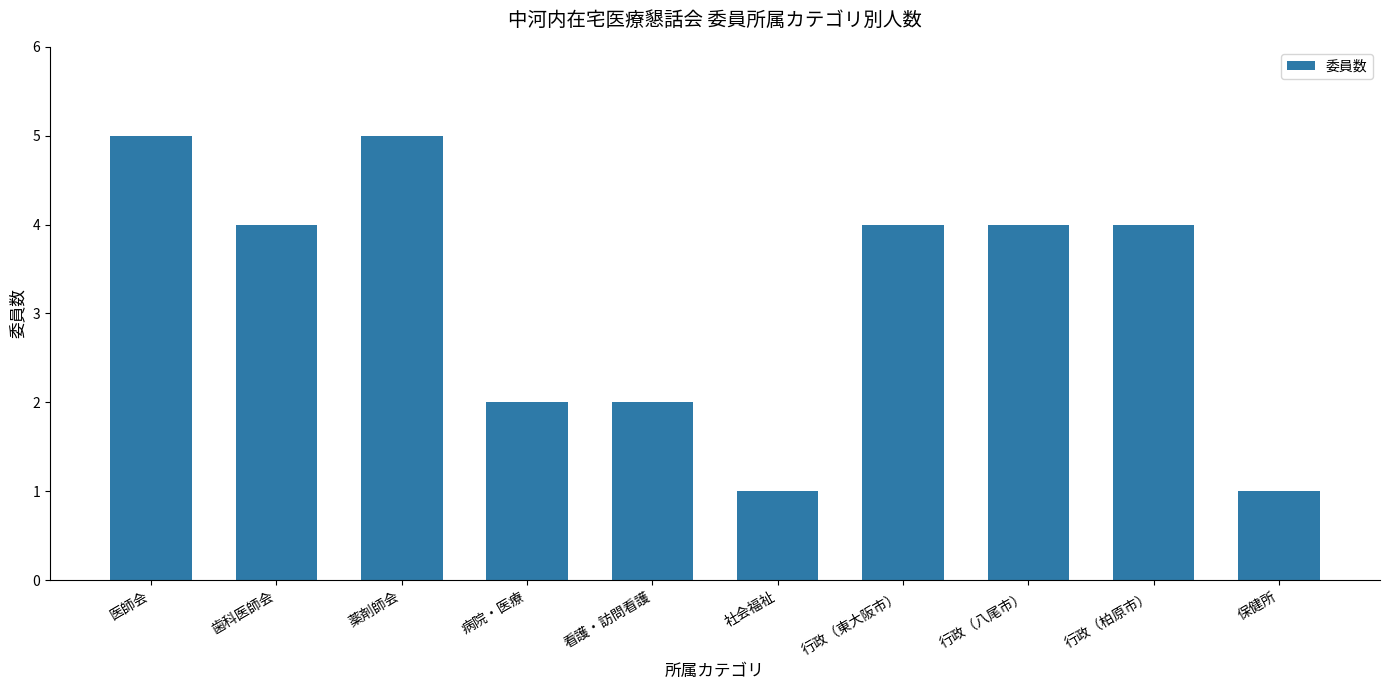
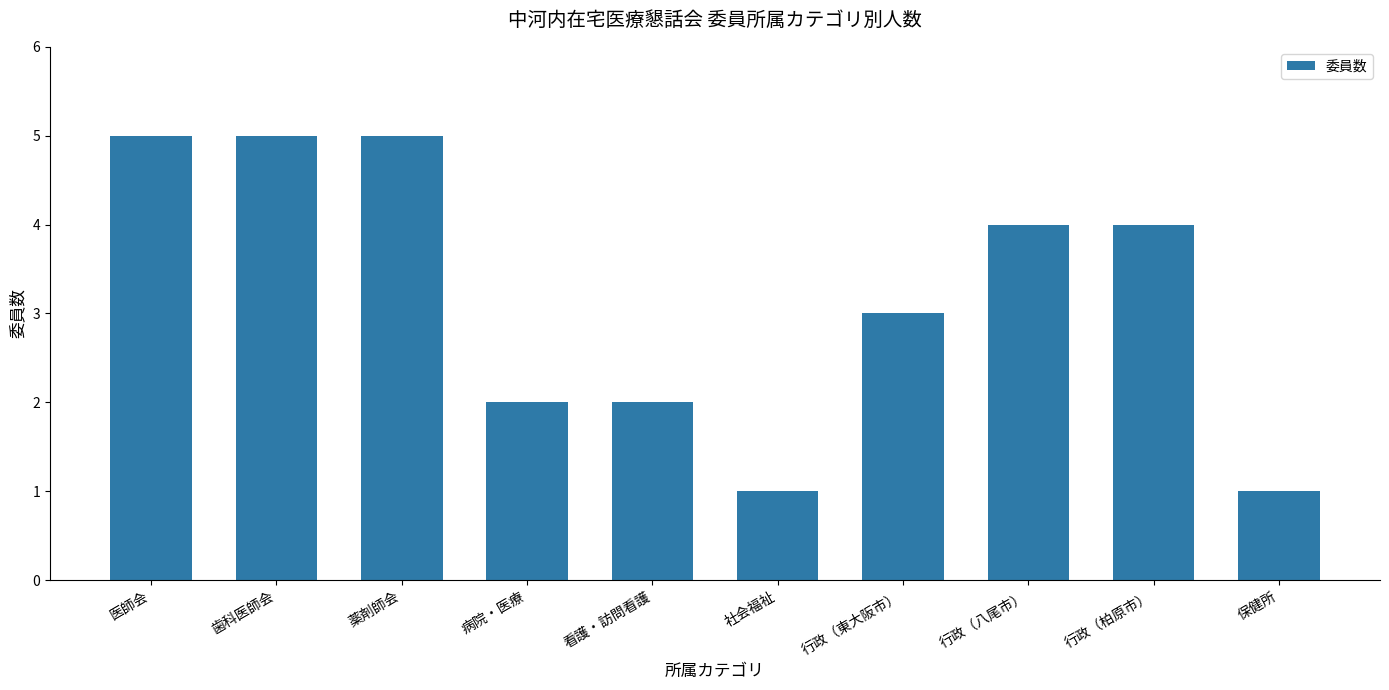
  {
    "医師会": 5,
-   "歯科医師会": 4,
+   "歯科医師会": 5,
    "薬剤師会": 5,
    "病院・医療": 2,
    "看護・訪問看護": 2,
    "社会福祉": 1,
-   "行政（東大阪市）": 4,
+   "行政（東大阪市）": 3,
    "行政（八尾市）": 4,
    "行政（柏原市）": 4,
    "保健所": 1
  }
